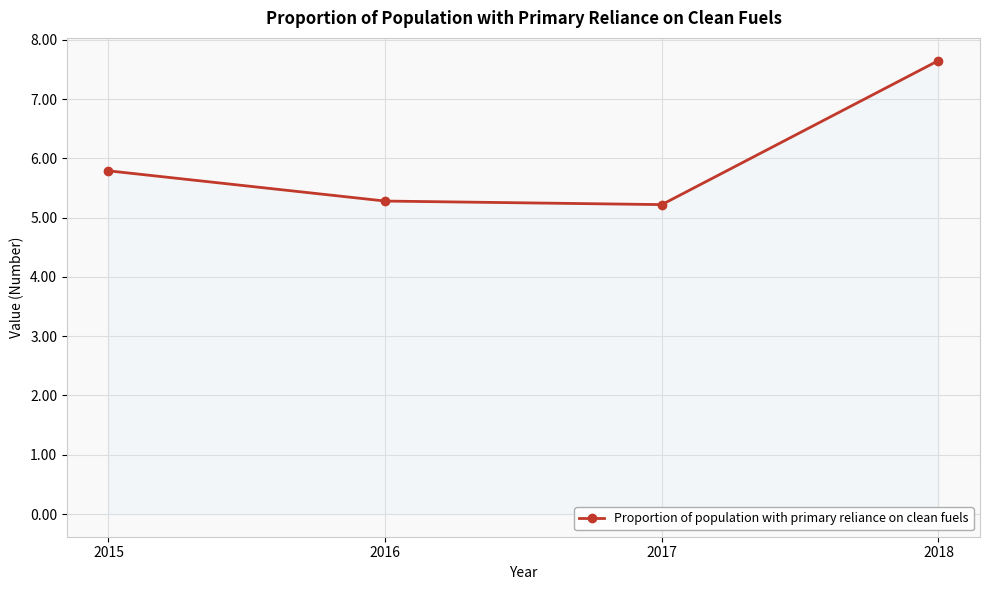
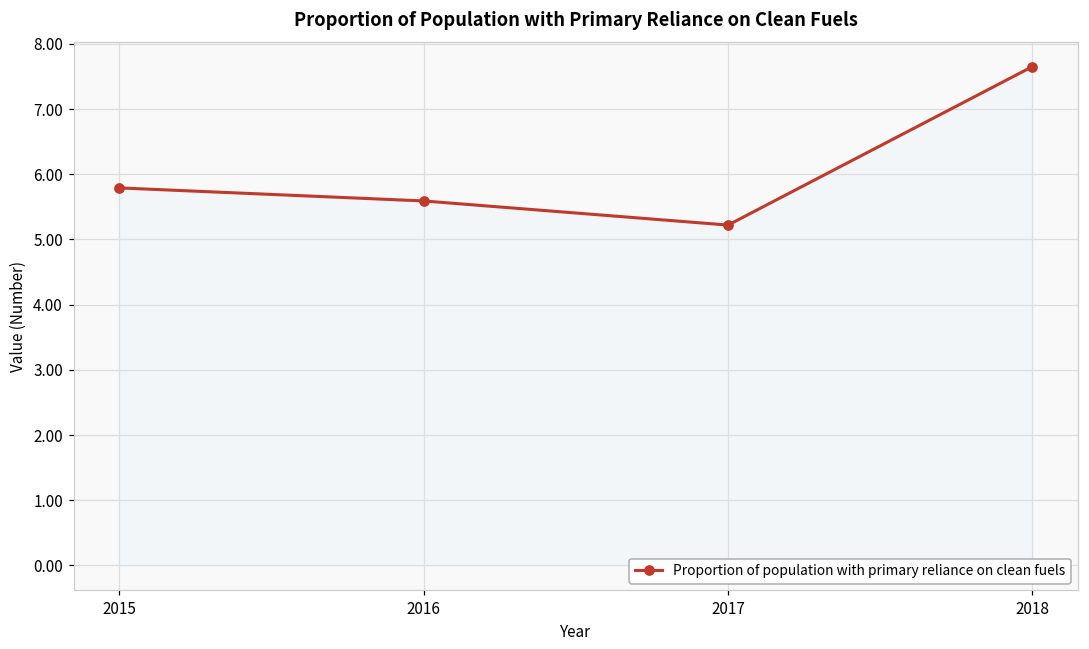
  {
    "2015": 5.8,
-   "2016": 5.3,
+   "2016": 5.6,
    "2017": 5.2,
    "2018": 7.7
  }
